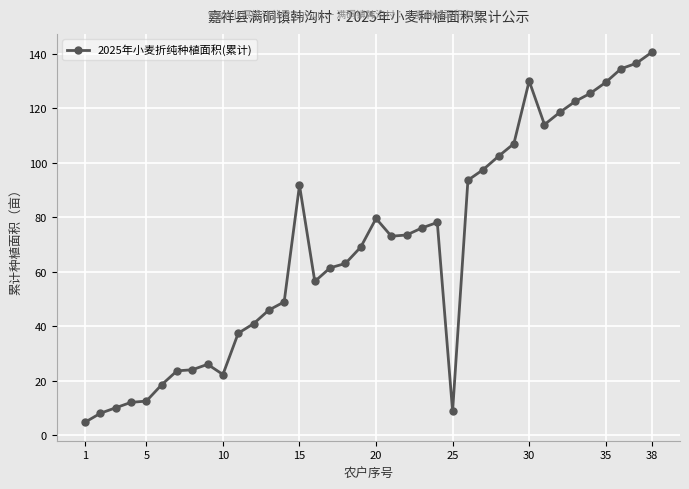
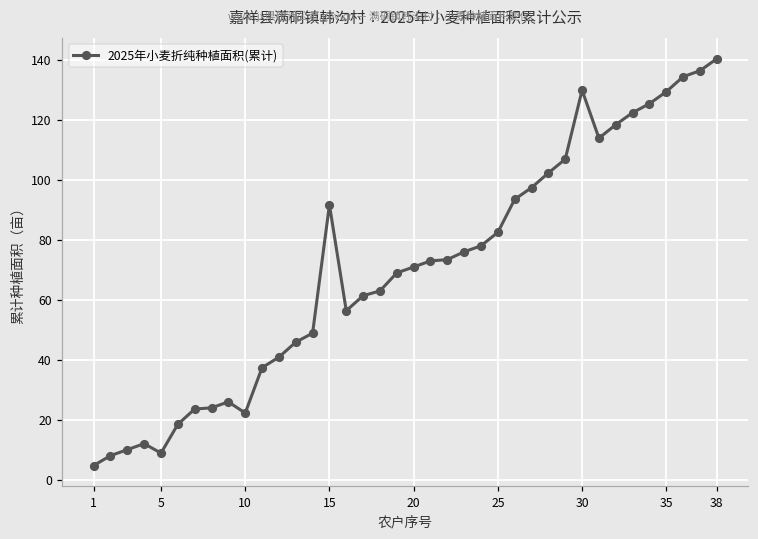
  {
    "1": 5,
-   "5": 13,
+   "5": 9,
    "10": 22,
    "15": 92,
-   "20": 80,
-   "25": 9,
+   "20": 71,
+   "25": 83,
    "30": 130,
    "35": 130,
    "38": 141
  }
